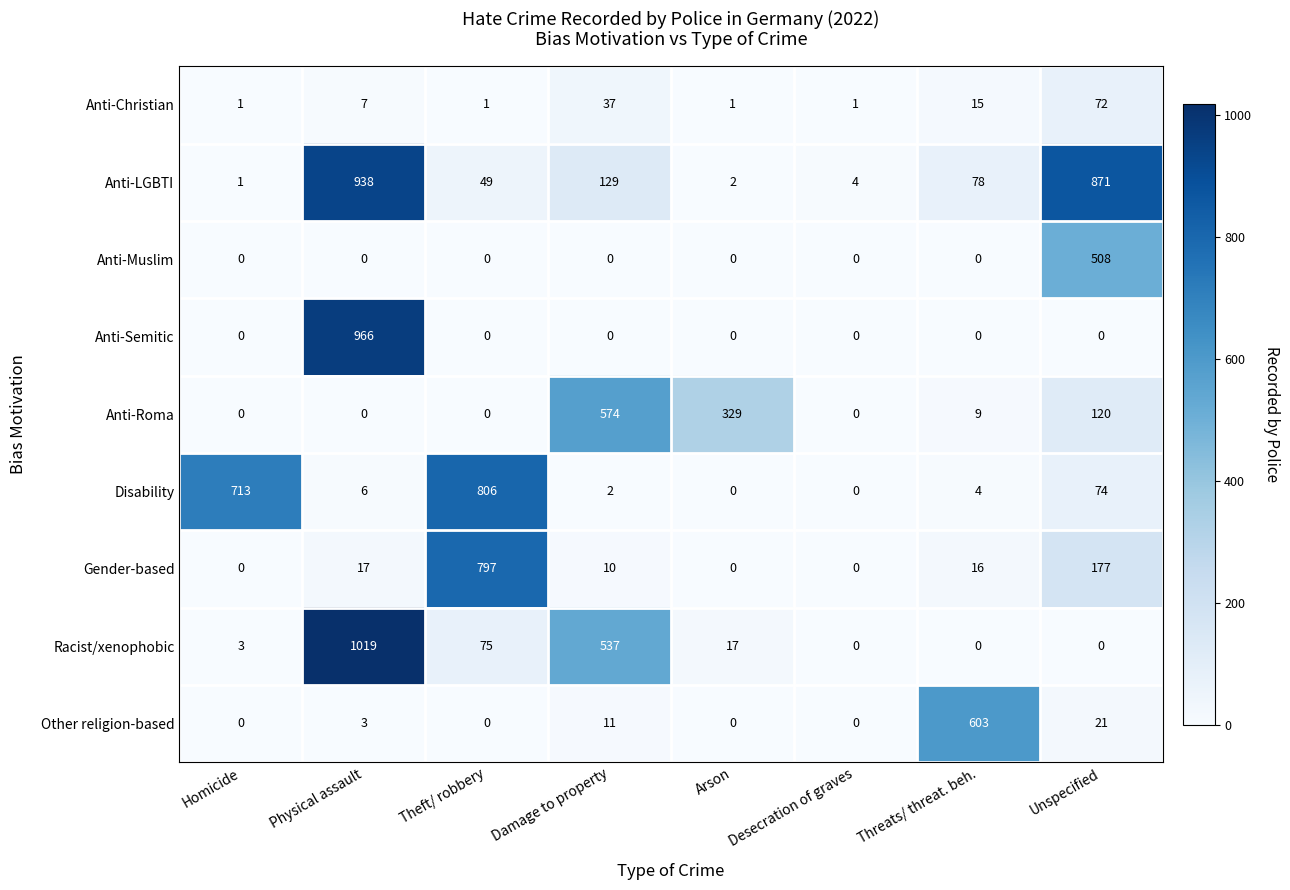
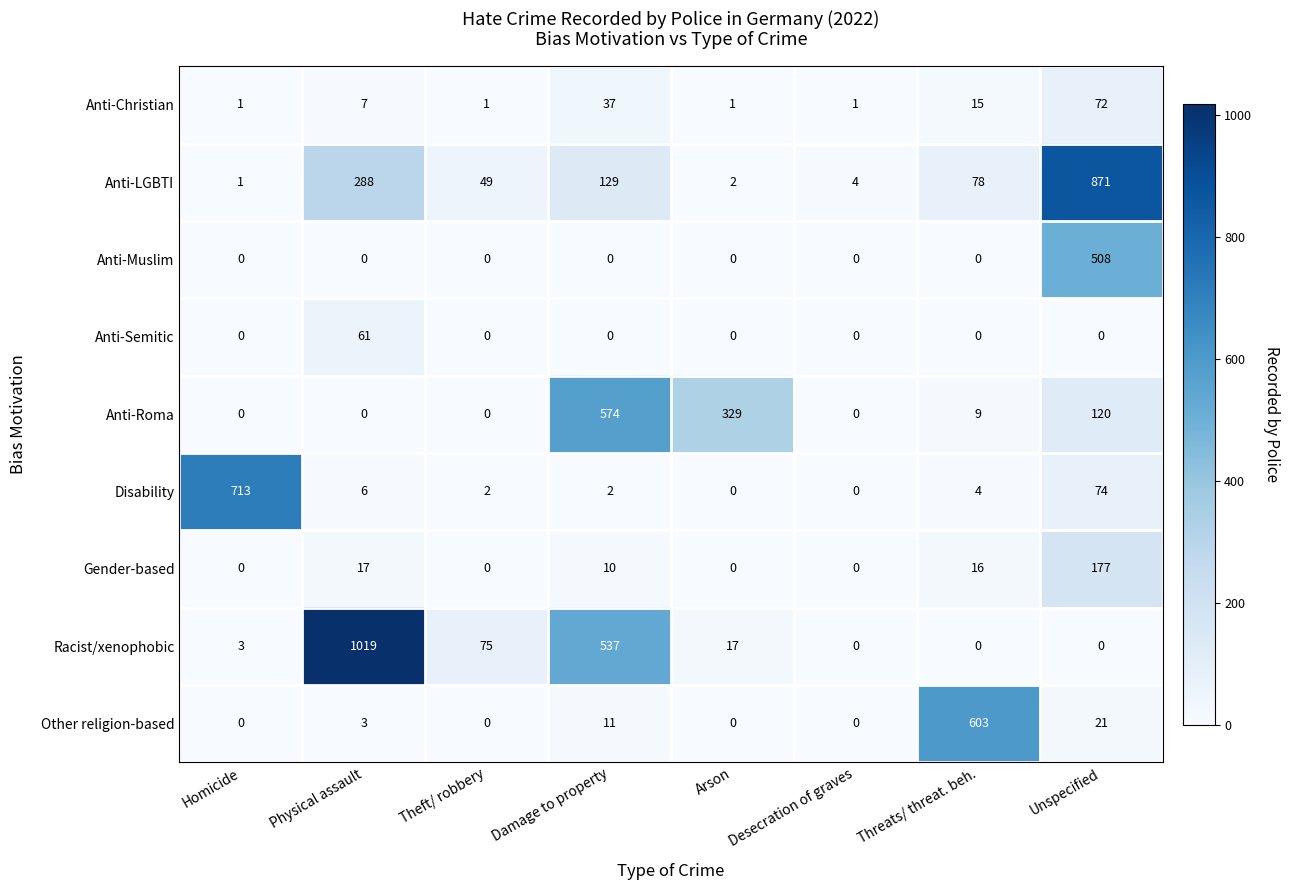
  {
    "Anti-Christian": {
      "Homicide": 1,
      "Physical assault": 7,
      "Theft/ robbery": 1,
      "Damage to property": 37,
      "Arson": 1,
      "Desecration of graves": 1,
      "Threats/ threat. beh.": 15,
      "Unspecified": 72
    },
    "Anti-LGBTI": {
      "Homicide": 1,
-     "Physical assault": 938,
+     "Physical assault": 288,
      "Theft/ robbery": 49,
      "Damage to property": 129,
      "Arson": 2,
      "Desecration of graves": 4,
      "Threats/ threat. beh.": 78,
      "Unspecified": 871
    },
    "Anti-Muslim": {
      "Homicide": 0,
      "Physical assault": 0,
      "Theft/ robbery": 0,
      "Damage to property": 0,
      "Arson": 0,
      "Desecration of graves": 0,
      "Threats/ threat. beh.": 0,
      "Unspecified": 508
    },
    "Anti-Semitic": {
      "Homicide": 0,
-     "Physical assault": 966,
+     "Physical assault": 61,
      "Theft/ robbery": 0,
      "Damage to property": 0,
      "Arson": 0,
      "Desecration of graves": 0,
      "Threats/ threat. beh.": 0,
      "Unspecified": 0
    },
    "Anti-Roma": {
      "Homicide": 0,
      "Physical assault": 0,
      "Theft/ robbery": 0,
      "Damage to property": 574,
      "Arson": 329,
      "Desecration of graves": 0,
      "Threats/ threat. beh.": 9,
      "Unspecified": 120
    },
    "Disability": {
      "Homicide": 713,
      "Physical assault": 6,
-     "Theft/ robbery": 806,
+     "Theft/ robbery": 2,
      "Damage to property": 2,
      "Arson": 0,
      "Desecration of graves": 0,
      "Threats/ threat. beh.": 4,
      "Unspecified": 74
    },
    "Gender-based": {
      "Homicide": 0,
      "Physical assault": 17,
-     "Theft/ robbery": 797,
+     "Theft/ robbery": 0,
      "Damage to property": 10,
      "Arson": 0,
      "Desecration of graves": 0,
      "Threats/ threat. beh.": 16,
      "Unspecified": 177
    },
    "Racist/xenophobic": {
      "Homicide": 3,
      "Physical assault": 1019,
      "Theft/ robbery": 75,
      "Damage to property": 537,
      "Arson": 17,
      "Desecration of graves": 0,
      "Threats/ threat. beh.": 0,
      "Unspecified": 0
    },
    "Other religion-based": {
      "Homicide": 0,
      "Physical assault": 3,
      "Theft/ robbery": 0,
      "Damage to property": 11,
      "Arson": 0,
      "Desecration of graves": 0,
      "Threats/ threat. beh.": 603,
      "Unspecified": 21
    }
  }
